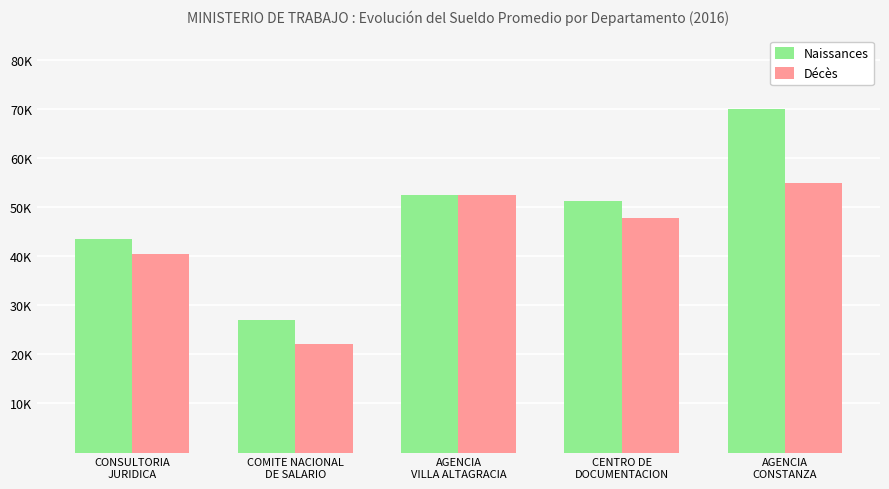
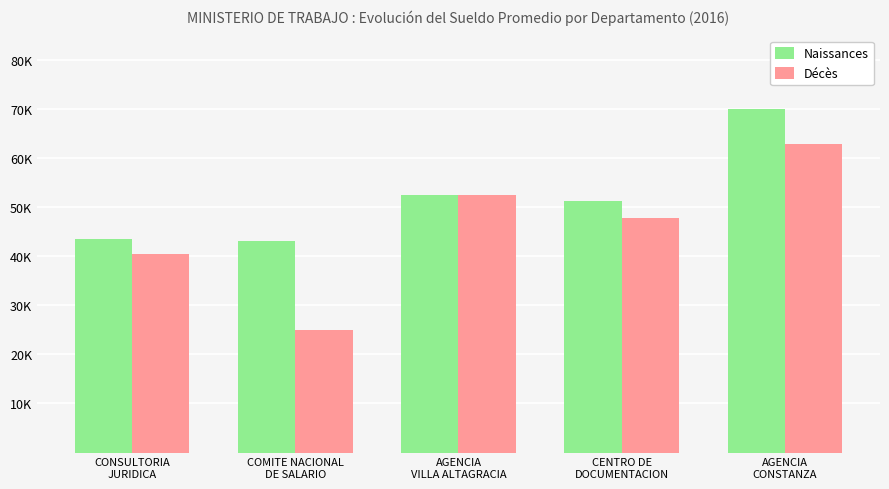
  {
    "Naissances": {
      "CONSULTORIA JURIDICA": 44000,
-     "COMITE NACIONAL DE SALARIO": 27000,
+     "COMITE NACIONAL DE SALARIO": 43000,
      "AGENCIA VILLA ALTAGRACIA": 53000,
      "CENTRO DE DOCUMENTACION": 51000,
      "AGENCIA CONSTANZA": 70000
    },
    "Décès": {
      "CONSULTORIA JURIDICA": 41000,
-     "COMITE NACIONAL DE SALARIO": 22000,
+     "COMITE NACIONAL DE SALARIO": 25000,
      "AGENCIA VILLA ALTAGRACIA": 53000,
      "CENTRO DE DOCUMENTACION": 48000,
-     "AGENCIA CONSTANZA": 55000
+     "AGENCIA CONSTANZA": 63000
    }
  }
